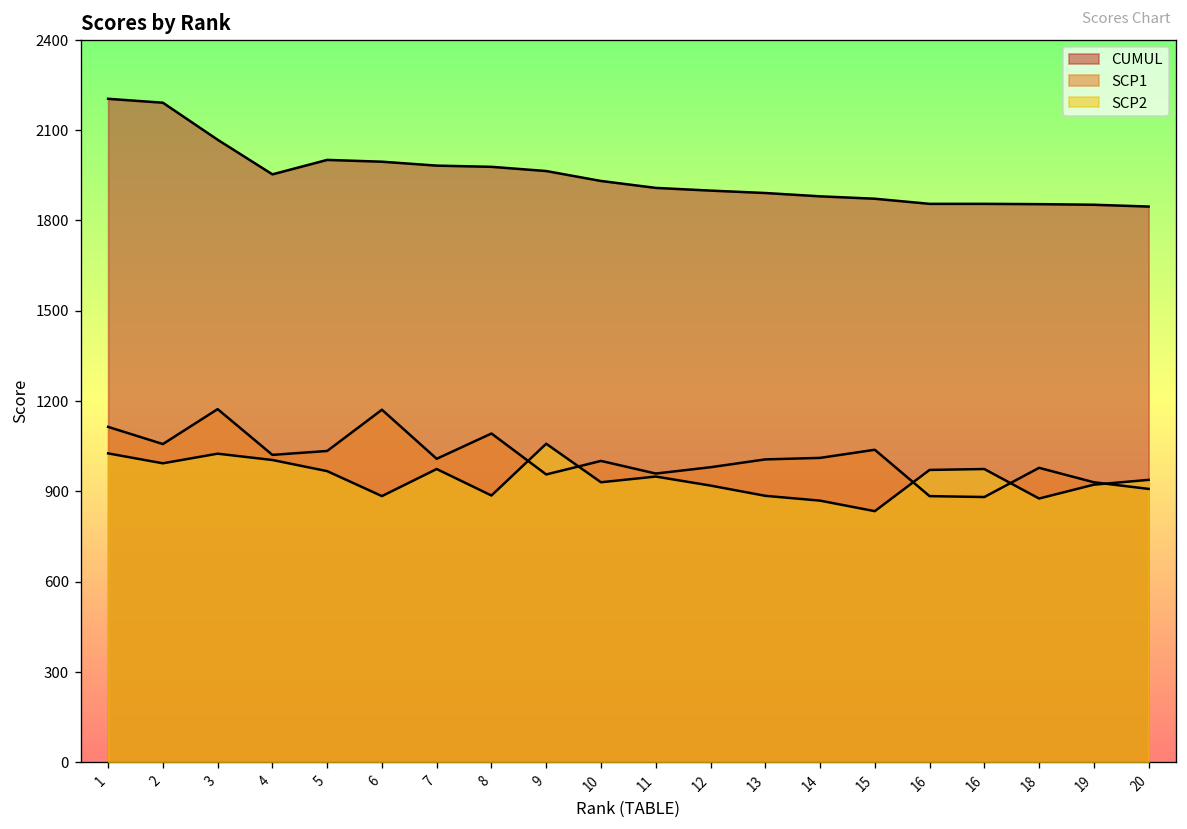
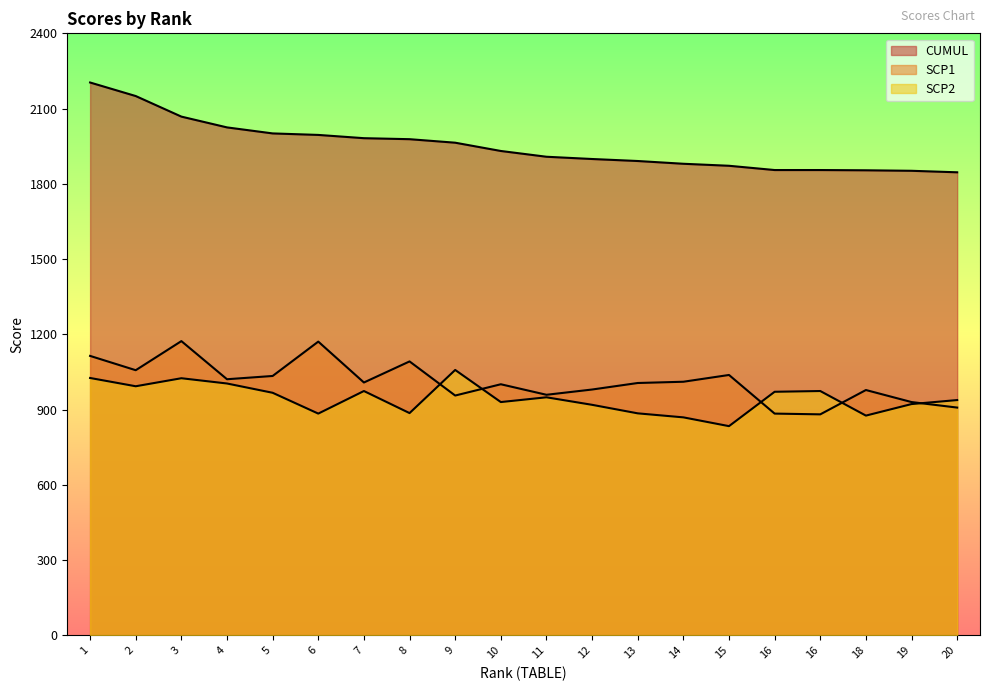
  {
    "CUMUL": {
      "1": 2200,
-     "2": 2190,
+     "2": 2150,
      "3": 2070,
-     "4": 1950,
+     "4": 2030,
      "5": 2000,
      "6": 2000,
      "7": 1980,
      "8": 1980,
      "9": 1960,
      "10": 1930,
      "11": 1910,
      "12": 1900,
      "13": 1890,
      "14": 1880,
      "15": 1870,
      "18": 1850,
      "19": 1850,
      "20": 1850
    },
    "SCP1": {
      "1": 1110,
      "2": 1060,
      "3": 1170,
      "4": 1020,
      "5": 1030,
      "6": 1170,
      "7": 1010,
      "8": 1090,
      "9": 960,
      "10": 1000,
      "12": 980,
      "13": 1010,
      "14": 1010,
      "15": 1040,
      "18": 980,
      "20": 910
    },
    "SCP2": {
      "1": 1030,
      "2": 990,
      "3": 1030,
      "4": 1000,
      "5": 970,
      "6": 880,
      "7": 970,
      "8": 890,
      "9": 1060,
      "10": 930,
      "12": 920,
      "13": 890,
      "14": 870,
      "15": 830,
      "18": 880,
      "20": 940
    }
  }
